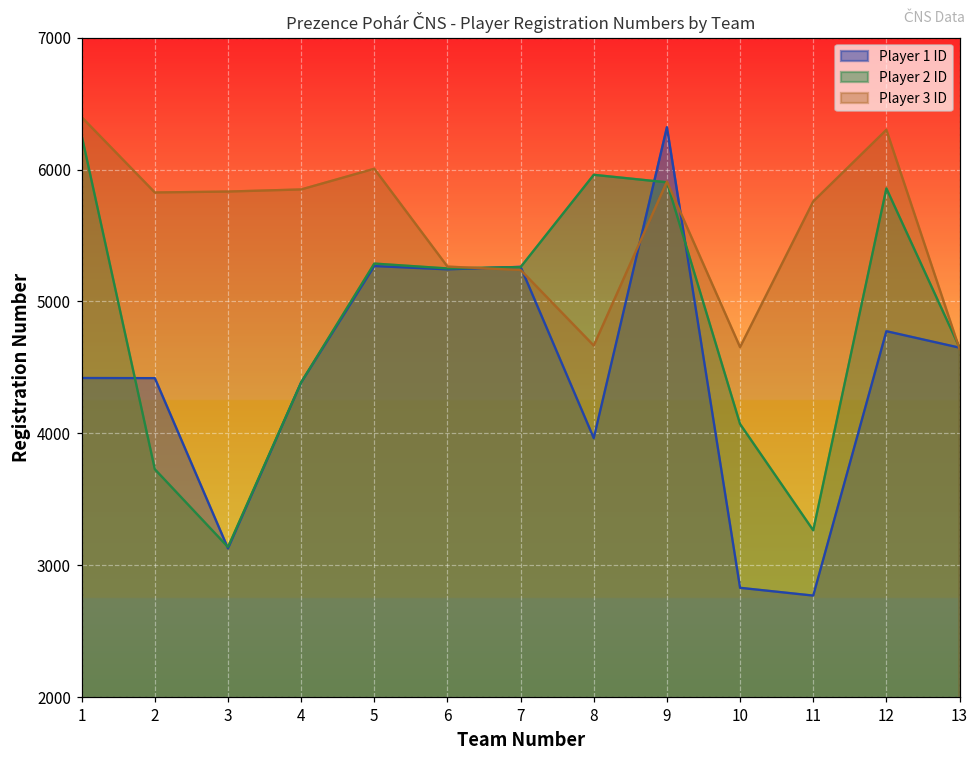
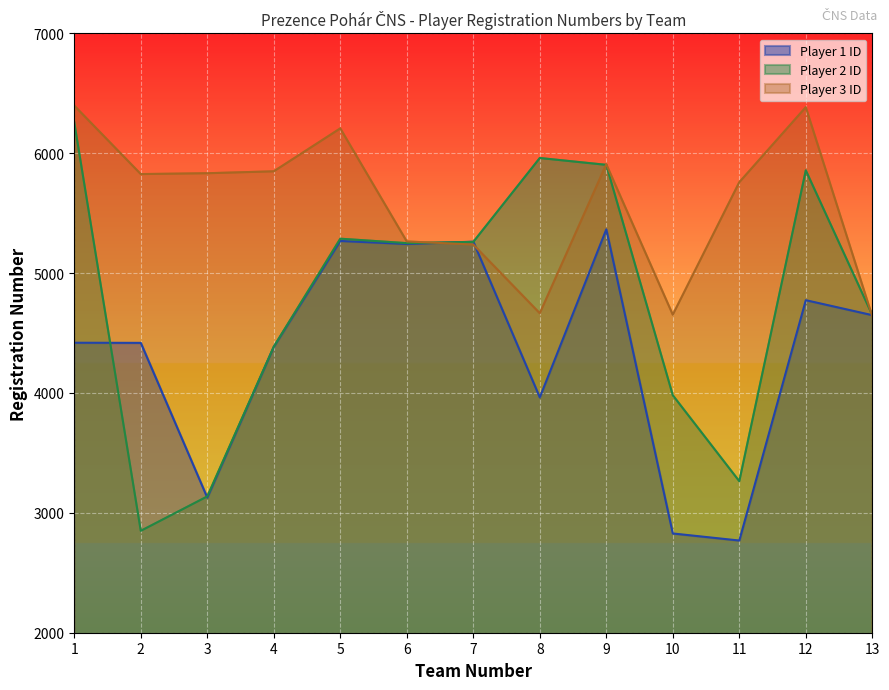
  {
    "Player 1 ID": {
      "1": 4420,
      "2": 4420,
      "8": 3960,
-     "9": 6320,
+     "9": 5370,
      "10": 2830,
      "11": 2770,
      "12": 4770
    },
    "Player 2 ID": {
      "1": 6260,
-     "2": 3730,
+     "2": 2850,
      "8": 5960,
-     "10": 4070,
+     "10": 3980,
      "11": 3260,
      "12": 5860
    },
    "Player 3 ID": {
      "1": 6400,
      "2": 5830,
      "3": 5830,
      "4": 5850,
-     "5": 6010,
+     "5": 6210,
      "7": 5240,
      "8": 4670,
      "10": 4650,
      "11": 5760,
-     "12": 6300
+     "12": 6380
    }
  }
